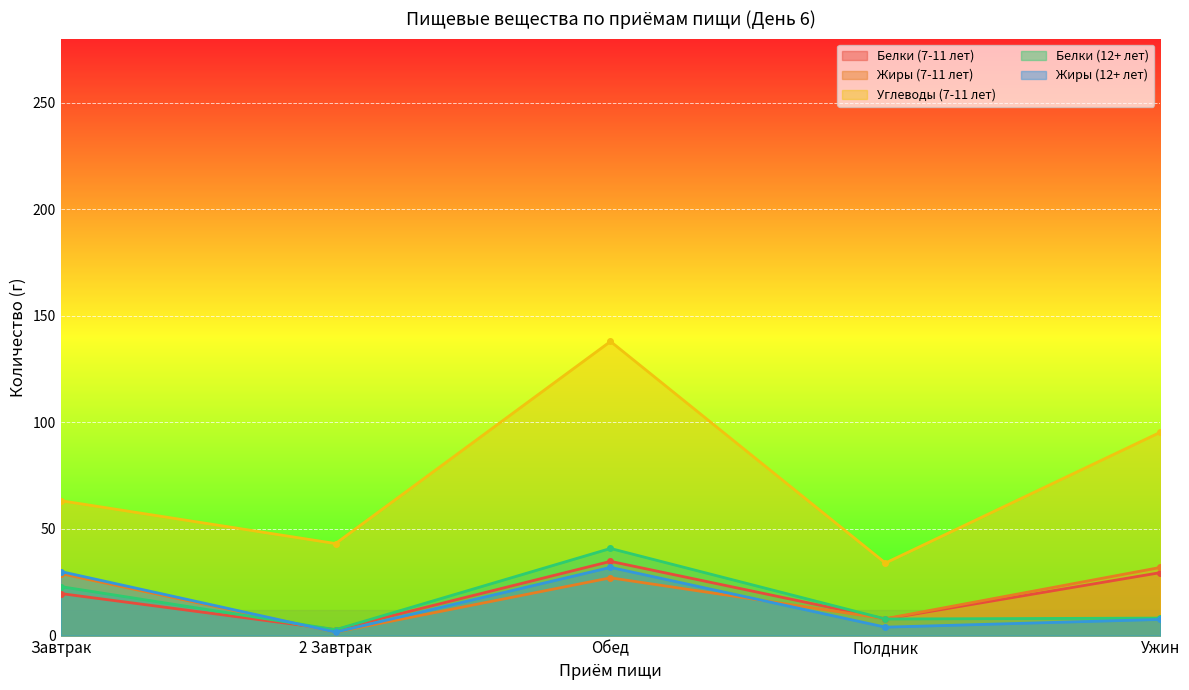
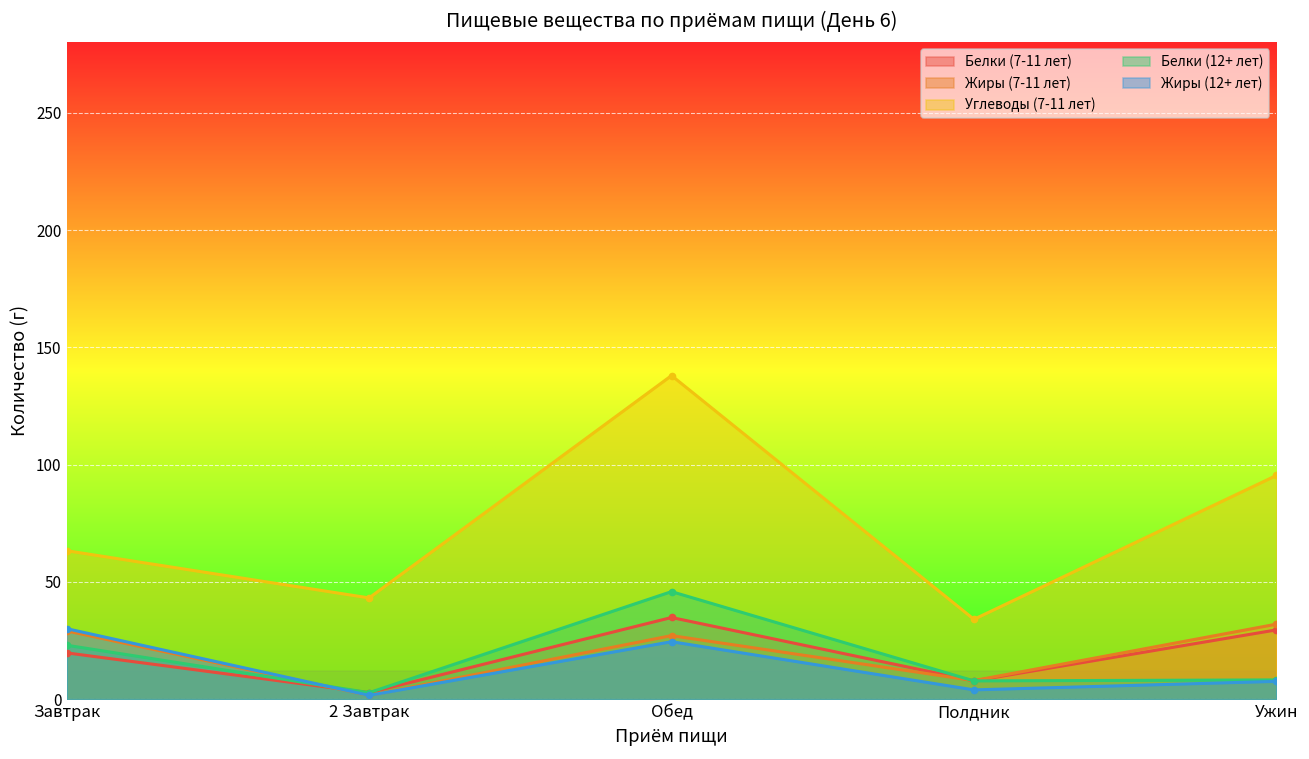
  {
    "Белки (12+ лет)": {
      "Завтрак": 23,
-     "Обед": 41
+     "Обед": 46
    },
    "Жиры (12+ лет)": {
-     "Обед": 32,
+     "Обед": 24,
      "Полдник": 4
    }
  }
